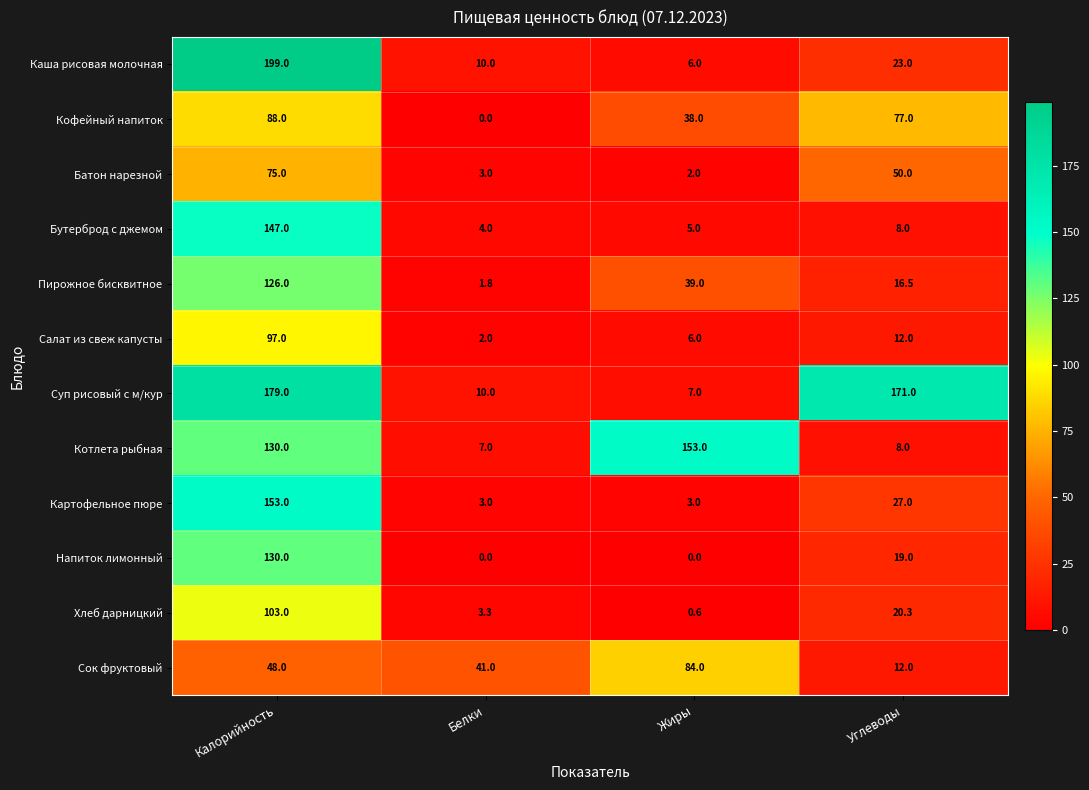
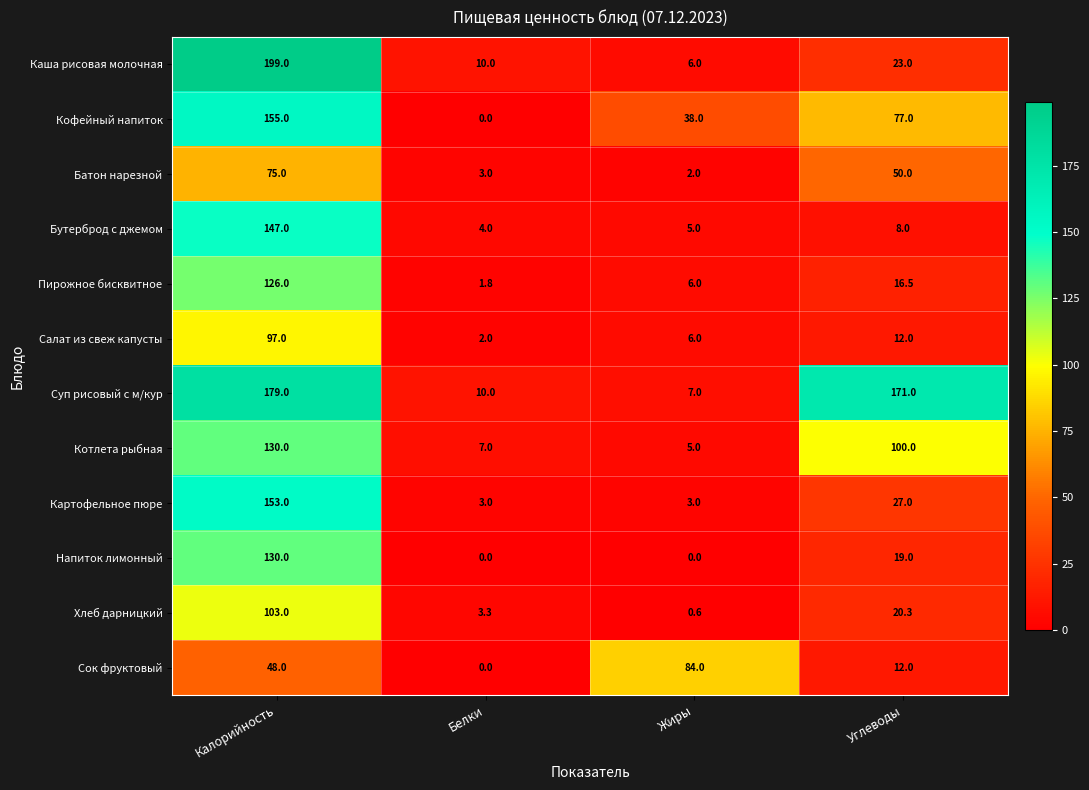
  {
    "Каша рисовая молочная": {
      "Калорийность": 199.0,
      "Белки": 10.0,
      "Жиры": 6.0,
      "Углеводы": 23.0
    },
    "Кофейный напиток": {
-     "Калорийность": 88.0,
+     "Калорийность": 155.0,
      "Белки": 0.0,
      "Жиры": 38.0,
      "Углеводы": 77.0
    },
    "Батон нарезной": {
      "Калорийность": 75.0,
      "Белки": 3.0,
      "Жиры": 2.0,
      "Углеводы": 50.0
    },
    "Бутерброд с джемом": {
      "Калорийность": 147.0,
      "Белки": 4.0,
      "Жиры": 5.0,
      "Углеводы": 8.0
    },
    "Пирожное бисквитное": {
      "Калорийность": 126.0,
      "Белки": 1.8,
-     "Жиры": 39.0,
+     "Жиры": 6.0,
      "Углеводы": 16.5
    },
    "Салат из свеж капусты": {
      "Калорийность": 97.0,
      "Белки": 2.0,
      "Жиры": 6.0,
      "Углеводы": 12.0
    },
    "Суп рисовый с м/кур": {
      "Калорийность": 179.0,
      "Белки": 10.0,
      "Жиры": 7.0,
      "Углеводы": 171.0
    },
    "Котлета рыбная": {
      "Калорийность": 130.0,
      "Белки": 7.0,
-     "Жиры": 153.0,
-     "Углеводы": 8.0
+     "Жиры": 5.0,
+     "Углеводы": 100.0
    },
    "Картофельное пюре": {
      "Калорийность": 153.0,
      "Белки": 3.0,
      "Жиры": 3.0,
      "Углеводы": 27.0
    },
    "Напиток лимонный": {
      "Калорийность": 130.0,
      "Белки": 0.0,
      "Жиры": 0.0,
      "Углеводы": 19.0
    },
    "Хлеб дарницкий": {
      "Калорийность": 103.0,
      "Белки": 3.3,
      "Жиры": 0.6,
      "Углеводы": 20.3
    },
    "Сок фруктовый": {
      "Калорийность": 48.0,
-     "Белки": 41.0,
+     "Белки": 0.0,
      "Жиры": 84.0,
      "Углеводы": 12.0
    }
  }
